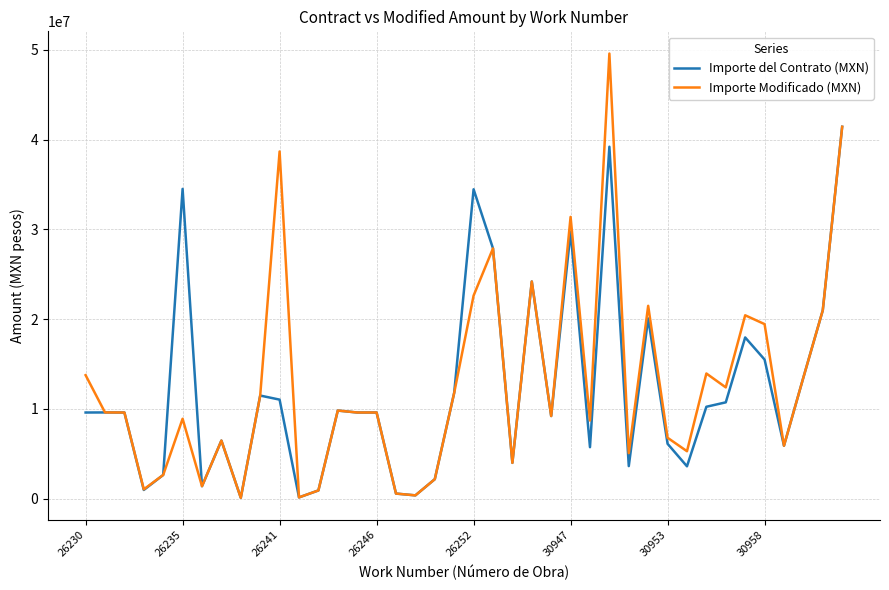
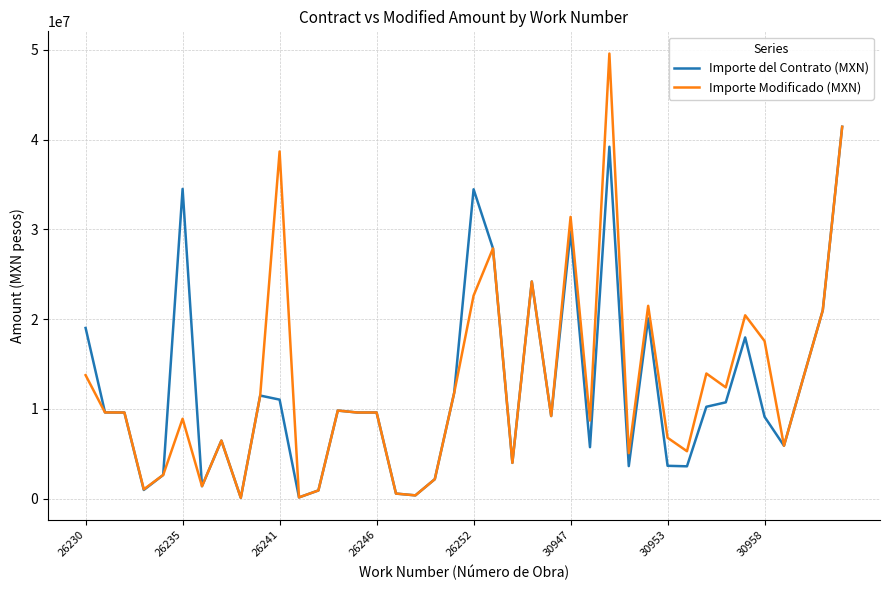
  {
    "Importe del Contrato (MXN)": {
-     "26230": 10000000,
+     "26230": 19000000,
      "26235": 35000000,
      "26241": 11000000,
      "26252": 34000000,
      "30947": 30000000,
-     "30953": 6000000,
-     "30958": 15000000
+     "30953": 4000000,
+     "30958": 9000000
    },
    "Importe Modificado (MXN)": {
      "26230": 14000000,
      "26235": 9000000,
      "26241": 39000000,
      "26252": 23000000,
      "30947": 31000000,
      "30953": 7000000,
-     "30958": 19000000
+     "30958": 18000000
    }
  }
